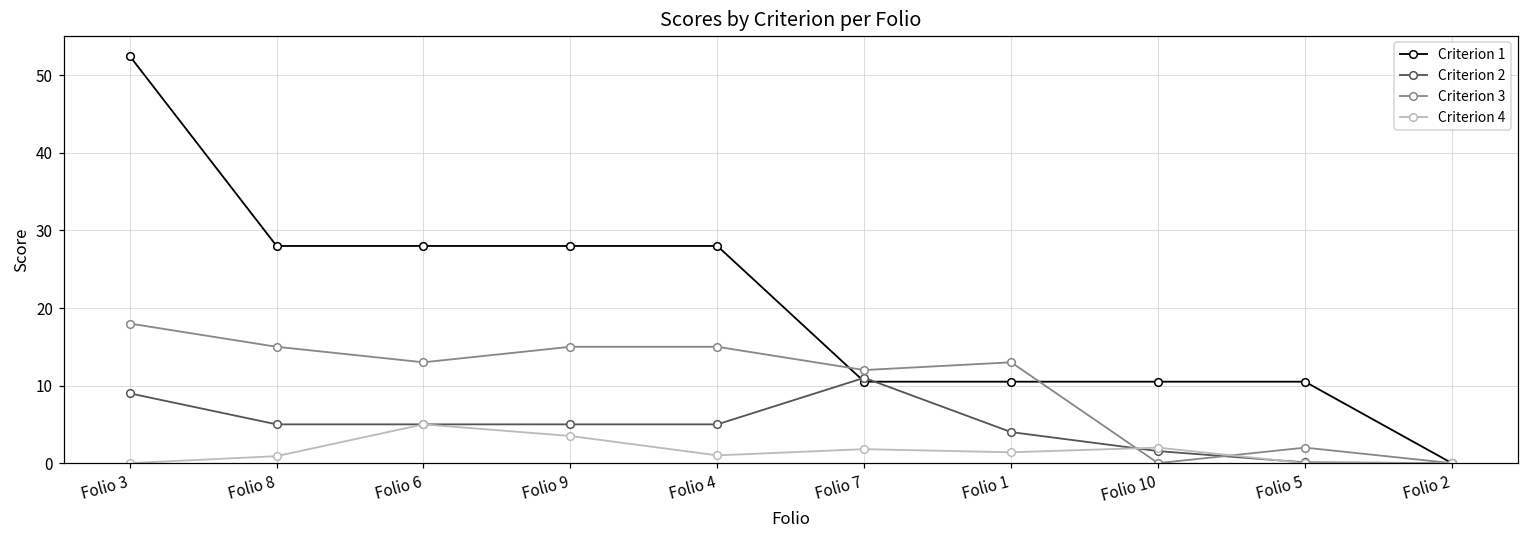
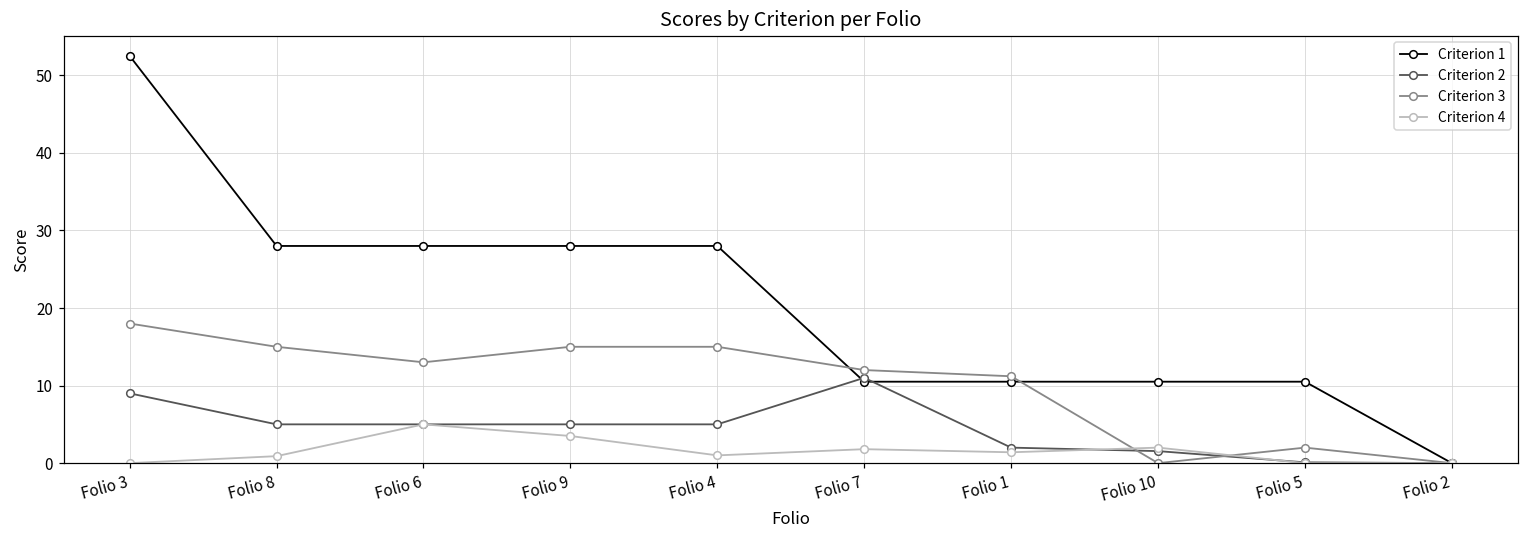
  {
    "Criterion 1": {
      "Folio 3": 53,
      "Folio 8": 28,
      "Folio 6": 28,
      "Folio 9": 28,
      "Folio 4": 28,
      "Folio 7": 11,
      "Folio 1": 11,
      "Folio 10": 11,
      "Folio 5": 11
    },
    "Criterion 2": {
      "Folio 3": 9,
      "Folio 8": 5,
      "Folio 9": 5,
      "Folio 4": 5,
      "Folio 7": 11,
-     "Folio 1": 4,
+     "Folio 1": 2,
      "Folio 10": 2
    },
    "Criterion 3": {
      "Folio 3": 18,
      "Folio 8": 15,
      "Folio 6": 13,
      "Folio 9": 15,
      "Folio 4": 15,
      "Folio 7": 12,
-     "Folio 1": 13,
+     "Folio 1": 11,
      "Folio 10": 0,
      "Folio 5": 2
    },
    "Criterion 4": {
      "Folio 3": 0,
      "Folio 8": 1,
      "Folio 9": 4,
      "Folio 4": 1,
      "Folio 7": 2,
      "Folio 1": 1,
      "Folio 10": 2
    }
  }
